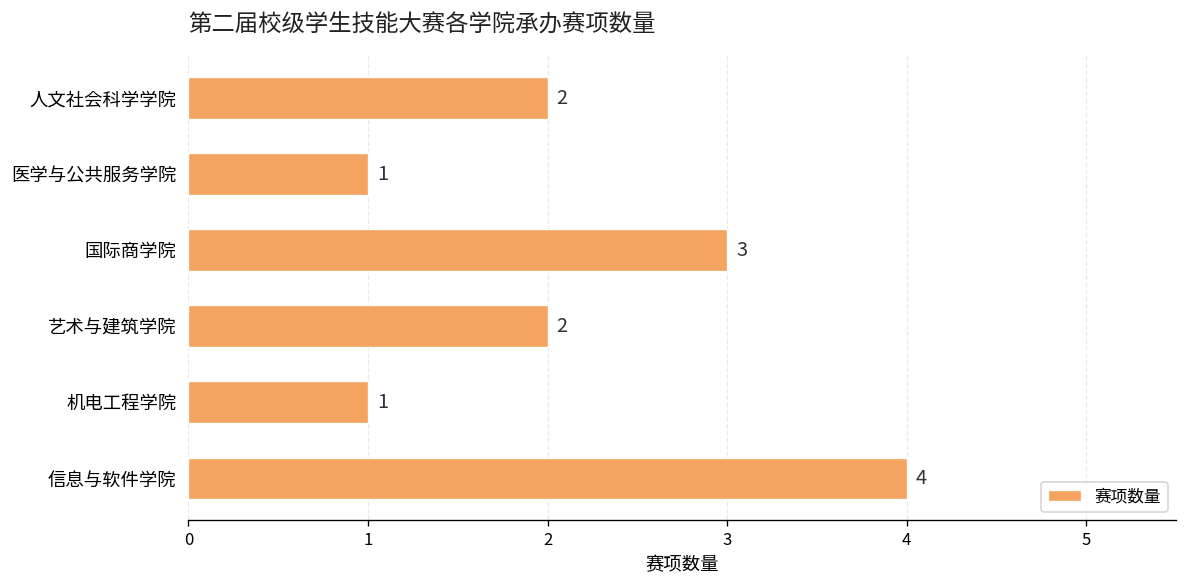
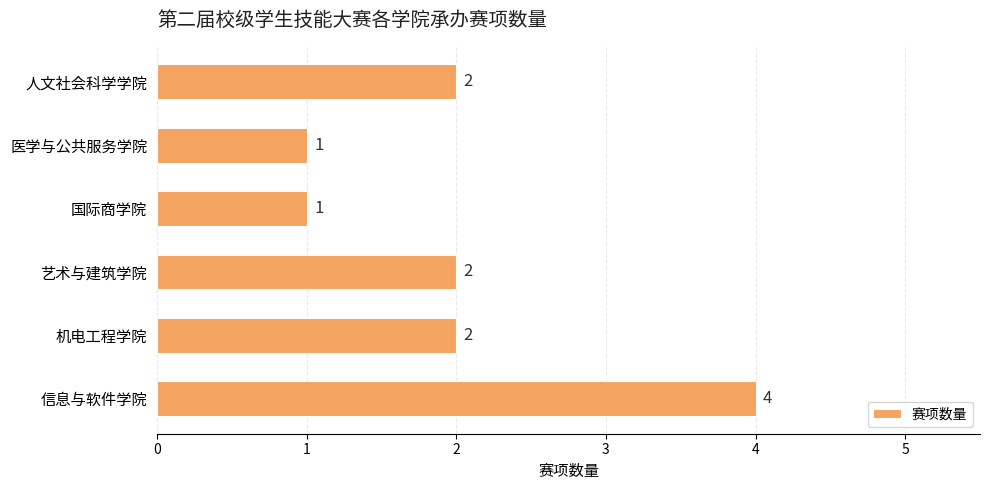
  {
    "人文社会科学学院": 2,
    "医学与公共服务学院": 1,
-   "国际商学院": 3,
+   "国际商学院": 1,
    "艺术与建筑学院": 2,
-   "机电工程学院": 1,
+   "机电工程学院": 2,
    "信息与软件学院": 4
  }
